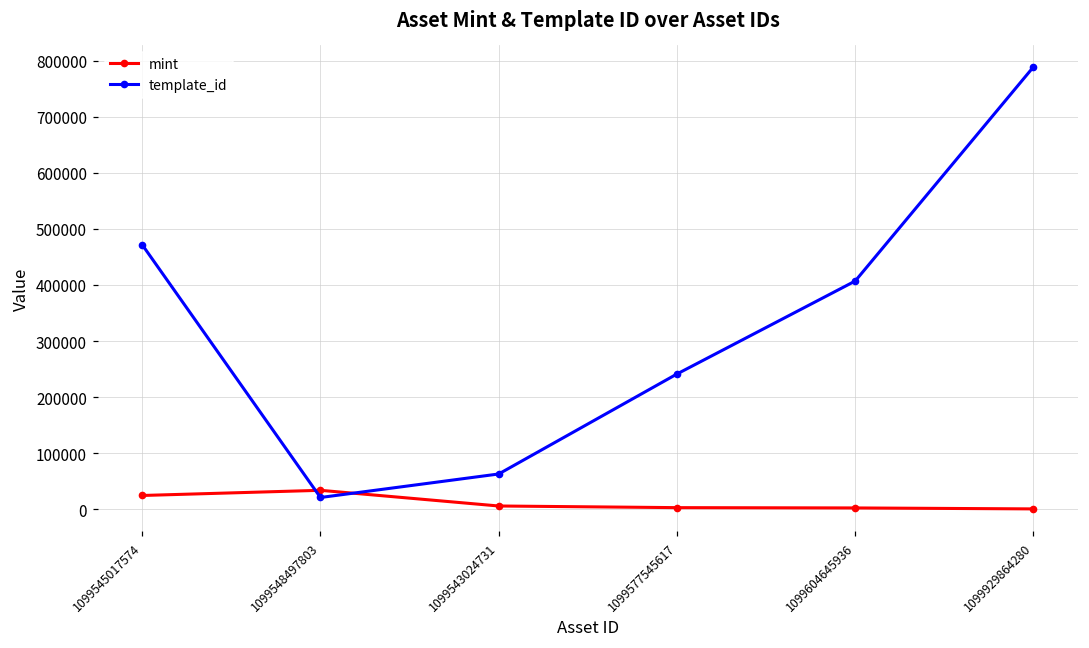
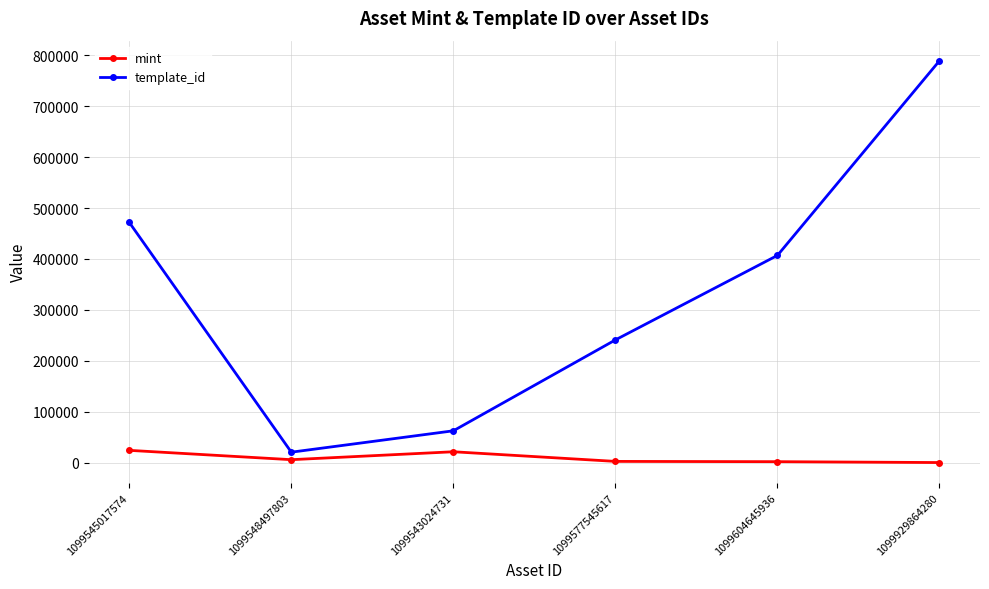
  {
    "mint": {
      "1099545017574": 20000,
-     "1099548497803": 30000,
-     "1099543024731": 10000,
+     "1099548497803": 10000,
+     "1099543024731": 20000,
      "1099577545617": 0,
      "1099604645936": 0,
      "1099929864280": 0
    },
    "template_id": {
      "1099545017574": 470000,
      "1099548497803": 20000,
      "1099543024731": 60000,
      "1099577545617": 240000,
      "1099604645936": 410000,
      "1099929864280": 790000
    }
  }
